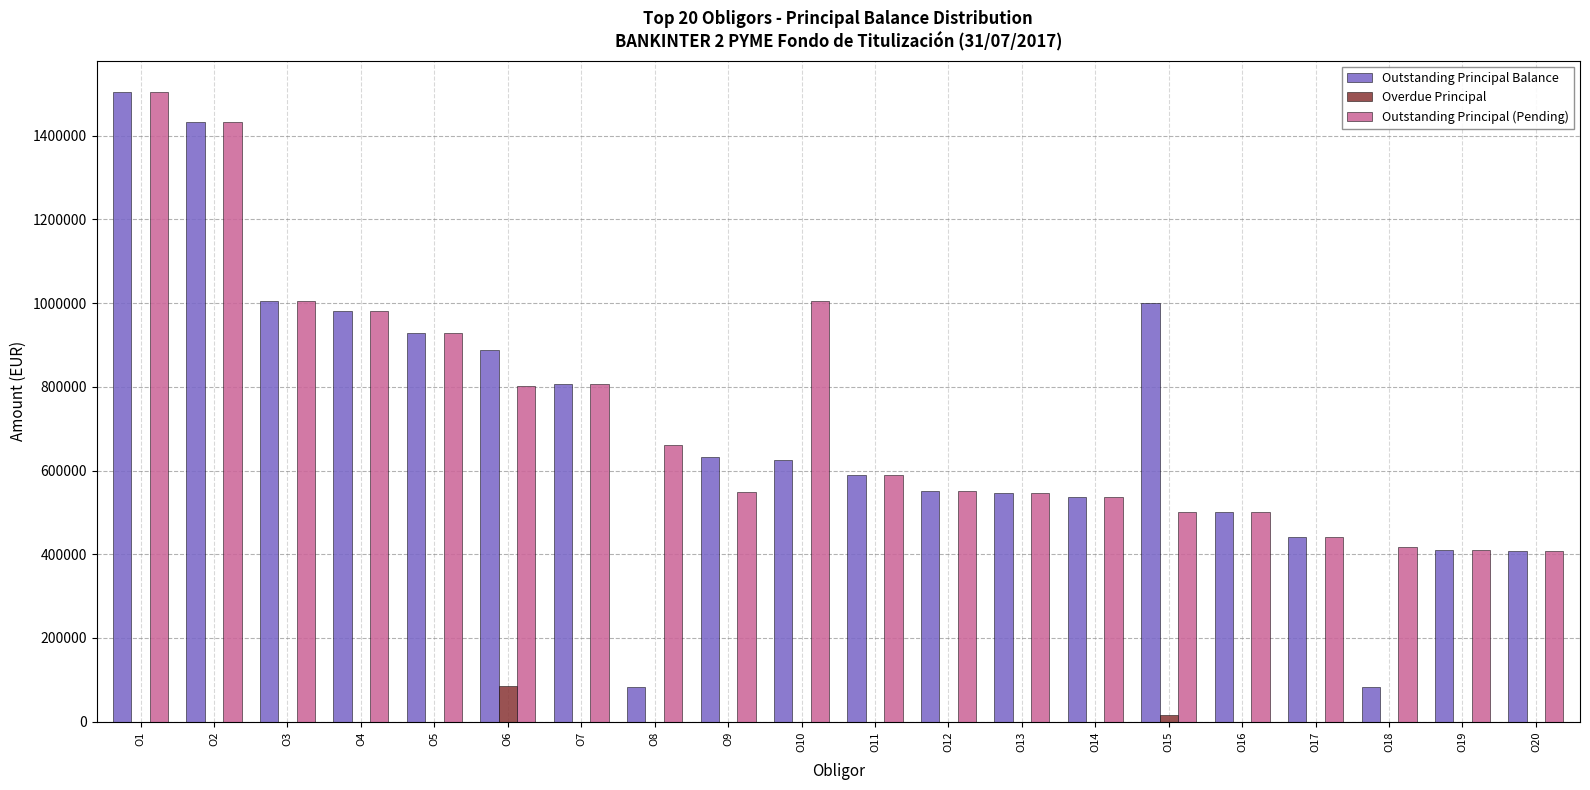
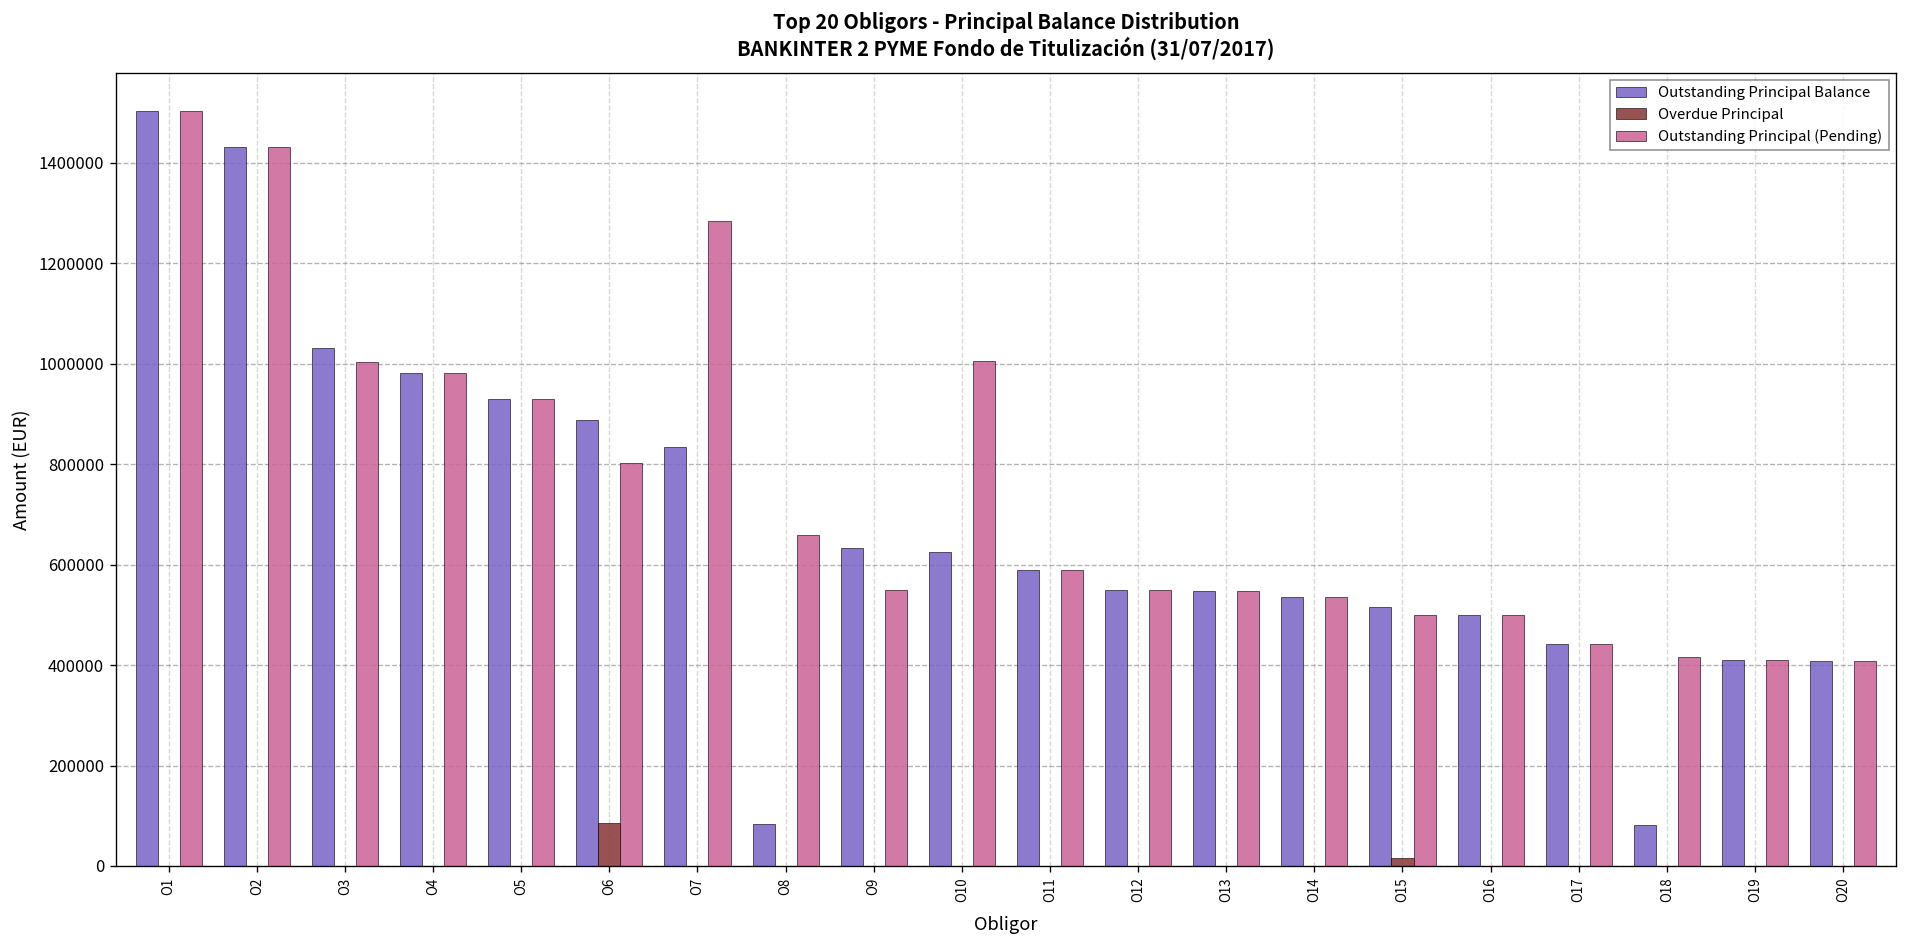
  {
    "Outstanding Principal Balance": {
      "O1": 1500000,
      "O2": 1430000,
-     "O3": 1000000,
+     "O3": 1030000,
      "O4": 980000,
      "O5": 930000,
      "O6": 890000,
-     "O7": 810000,
+     "O7": 830000,
      "O8": 80000,
      "O9": 630000,
      "O10": 630000,
      "O11": 590000,
      "O12": 550000,
      "O13": 550000,
      "O14": 540000,
-     "O15": 1000000,
+     "O15": 510000,
      "O16": 500000,
      "O17": 440000,
      "O18": 80000,
      "O19": 410000,
      "O20": 410000
    },
    "Overdue Principal": {
      "O1": 0,
      "O2": 0,
      "O3": 0,
      "O4": 0,
      "O5": 0,
      "O6": 90000,
      "O7": 0,
      "O8": 0,
      "O9": 0,
      "O10": 0,
      "O11": 0,
      "O12": 0,
      "O13": 0,
      "O14": 0,
      "O15": 20000,
      "O16": 0,
      "O17": 0,
      "O18": 0,
      "O19": 0,
      "O20": 0
    },
    "Outstanding Principal (Pending)": {
      "O1": 1500000,
      "O2": 1430000,
      "O3": 1000000,
      "O4": 980000,
      "O5": 930000,
      "O6": 800000,
-     "O7": 810000,
+     "O7": 1280000,
      "O8": 660000,
      "O9": 550000,
      "O10": 1010000,
      "O11": 590000,
      "O12": 550000,
      "O13": 550000,
      "O14": 540000,
      "O15": 500000,
      "O16": 500000,
      "O17": 440000,
      "O18": 420000,
      "O19": 410000,
      "O20": 410000
    }
  }
